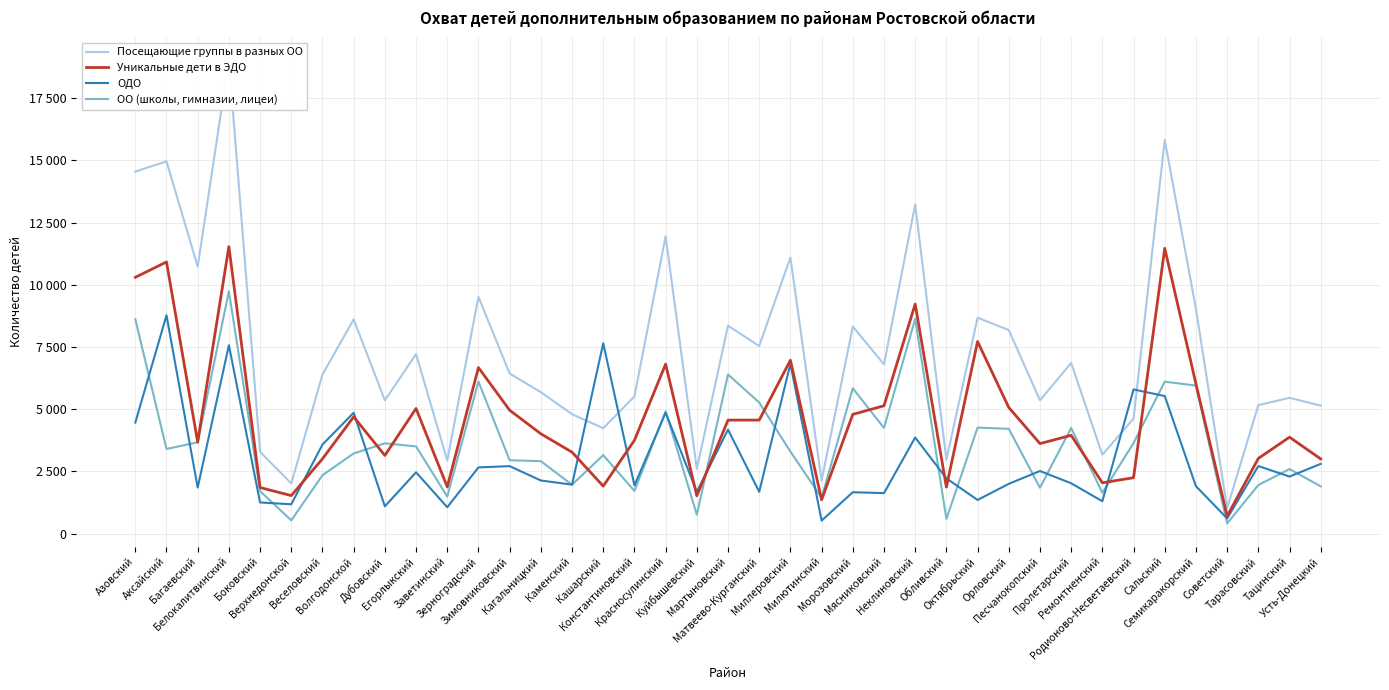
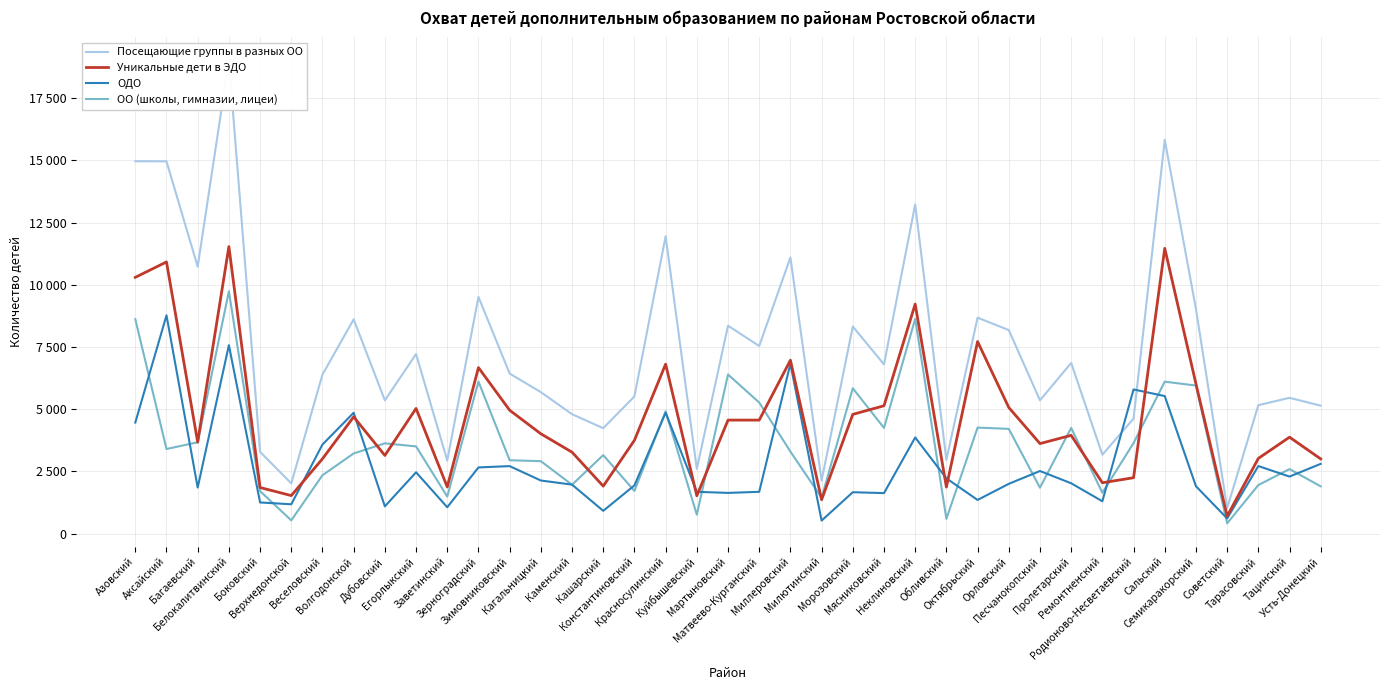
  {
    "Посещающие группы в разных ОО": {
-     "Азовский": 14500,
+     "Азовский": 15000,
      "Аксайский": 15000,
      "Багаевский": 10700,
      "Боковский": 3300,
      "Верхнедонской": 2000,
      "Веселовский": 6400,
      "Волгодонской": 8600,
      "Дубовский": 5400,
      "Егорлыкский": 7200,
      "Заветинский": 2900,
      "Зерноградский": 9500,
      "Зимовниковский": 6400,
      "Кагальницкий": 5700,
      "Каменский": 4800,
      "Кашарский": 4200,
      "Константиновский": 5500,
      "Красносулинский": 11900,
      "Куйбышевский": 2600,
      "Мартыновский": 8400,
      "Матвеево-Курганский": 7500,
      "Миллеровский": 11100,
      "Милютинский": 2100,
      "Морозовский": 8300,
      "Мясниковский": 6800,
      "Неклиновский": 13200,
      "Обливский": 3000,
      "Октябрьский": 8700,
      "Орловский": 8200,
      "Песчанокопский": 5400,
      "Пролетарский": 6900,
      "Ремонтненский": 3200,
      "Родионово-Несветаевский": 4600,
      "Сальский": 15800,
      "Семикаракорский": 9000,
      "Советский": 1000,
      "Тарасовский": 5200,
      "Тацинский": 5500,
      "Усть-Донецкий": 5100
    },
    "Уникальные дети в ЭДО": {
      "Азовский": 10300,
      "Аксайский": 10900,
      "Белокалитвинский": 11500,
      "Боковский": 1900,
      "Верхнедонской": 1500,
      "Веселовский": 3000,
      "Волгодонской": 4700,
      "Дубовский": 3100,
      "Егорлыкский": 5000,
      "Заветинский": 1900,
      "Зерноградский": 6700,
      "Зимовниковский": 5000,
      "Кагальницкий": 4000,
      "Каменский": 3300,
      "Кашарский": 1900,
      "Константиновский": 3800,
      "Красносулинский": 6800,
      "Куйбышевский": 1500,
      "Мартыновский": 4600,
      "Матвеево-Курганский": 4600,
      "Миллеровский": 7000,
      "Морозовский": 4800,
      "Мясниковский": 5100,
      "Неклиновский": 9200,
      "Обливский": 1900,
      "Октябрьский": 7700,
      "Орловский": 5100,
      "Песчанокопский": 3600,
      "Пролетарский": 4000,
      "Ремонтненский": 2000,
      "Родионово-Несветаевский": 2200,
      "Сальский": 11500,
      "Тарасовский": 3000,
      "Тацинский": 3900,
      "Усть-Донецкий": 3000
    },
    "ОДО": {
      "Азовский": 4500,
      "Аксайский": 8800,
      "Багаевский": 1900,
      "Белокалитвинский": 7600,
      "Боковский": 1300,
      "Верхнедонской": 1200,
      "Веселовский": 3600,
      "Волгодонской": 4900,
      "Дубовский": 1100,
      "Егорлыкский": 2500,
      "Заветинский": 1100,
      "Зерноградский": 2700,
      "Зимовниковский": 2700,
      "Кагальницкий": 2100,
-     "Кашарский": 7700,
+     "Кашарский": 900,
      "Константиновский": 1900,
      "Куйбышевский": 1700,
-     "Мартыновский": 4200,
+     "Мартыновский": 1600,
      "Матвеево-Курганский": 1700,
      "Миллеровский": 6800,
      "Милютинский": 500,
      "Морозовский": 1700,
      "Мясниковский": 1600,
      "Неклиновский": 3900,
      "Обливский": 2200,
      "Октябрьский": 1400,
      "Орловский": 2000,
      "Песчанокопский": 2500,
      "Пролетарский": 2000,
      "Ремонтненский": 1300,
      "Родионово-Несветаевский": 5800,
      "Сальский": 5500,
      "Семикаракорский": 1900,
      "Тарасовский": 2700,
      "Тацинский": 2300,
      "Усть-Донецкий": 2800
    },
    "ОО (школы, гимназии, лицеи)": {
      "Азовский": 8600,
      "Аксайский": 3400,
      "Белокалитвинский": 9700,
      "Боковский": 1700,
      "Верхнедонской": 500,
      "Веселовский": 2300,
      "Волгодонской": 3200,
      "Дубовский": 3600,
      "Егорлыкский": 3500,
      "Заветинский": 1500,
      "Зерноградский": 6100,
      "Зимовниковский": 2900,
      "Кагальницкий": 2900,
      "Кашарский": 3200,
      "Константиновский": 1700,
      "Куйбышевский": 800,
      "Мартыновский": 6400,
      "Матвеево-Курганский": 5300,
      "Миллеровский": 3300,
      "Морозовский": 5800,
      "Мясниковский": 4200,
      "Неклиновский": 8600,
      "Обливский": 600,
      "Октябрьский": 4300,
      "Орловский": 4200,
      "Песчанокопский": 1800,
      "Пролетарский": 4200,
      "Ремонтненский": 1600,
      "Родионово-Несветаевский": 3600,
      "Сальский": 6100,
      "Советский": 400,
      "Тарасовский": 2000,
      "Тацинский": 2600,
      "Усть-Донецкий": 1900
    }
  }
